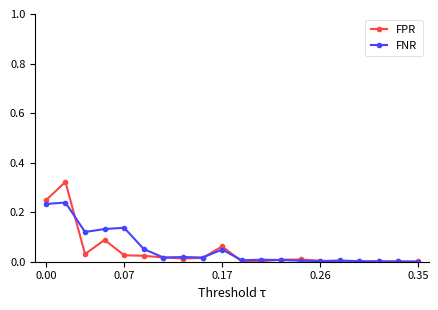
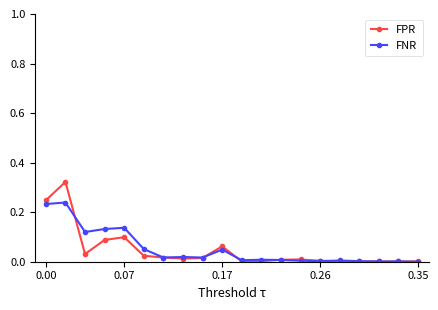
  {
    "FPR": {
      "0.00": 0.25,
-     "0.07": 0.03,
+     "0.07": 0.10,
      "0.17": 0.06
    },
    "FNR": {
      "0.00": 0.23,
      "0.07": 0.14,
      "0.17": 0.05
    }
  }
